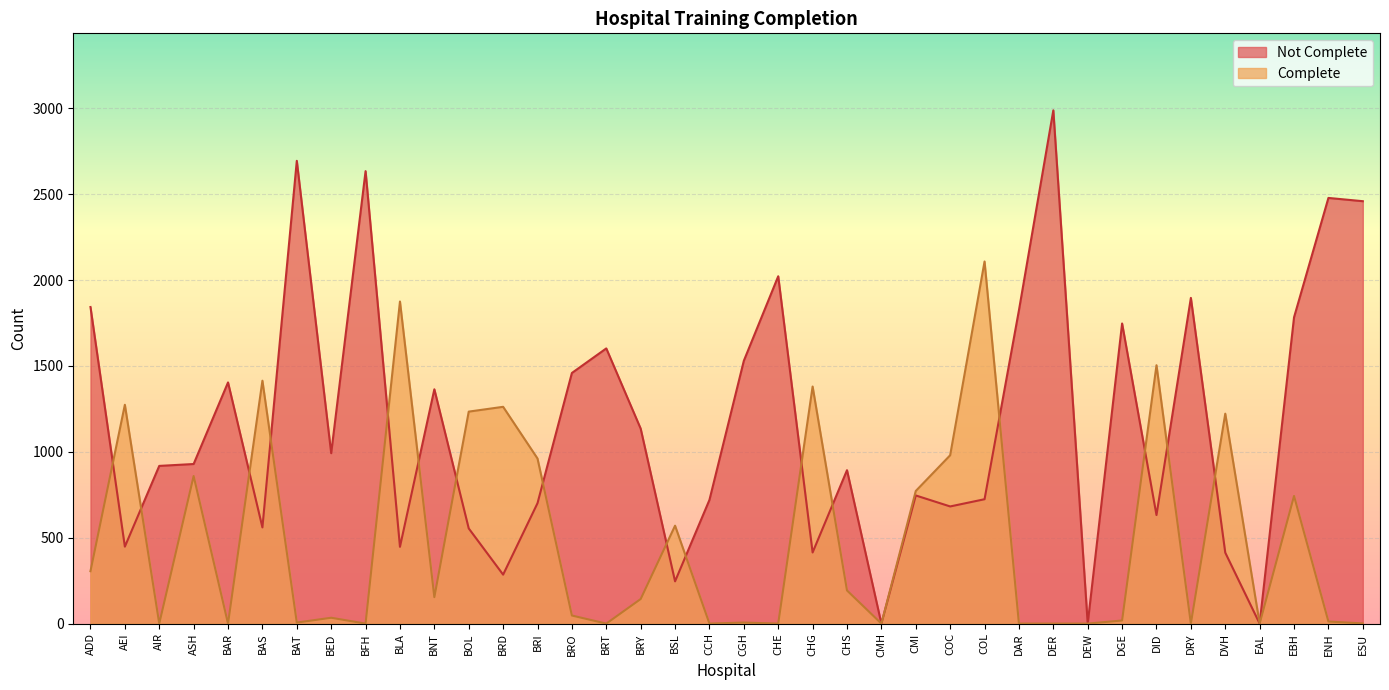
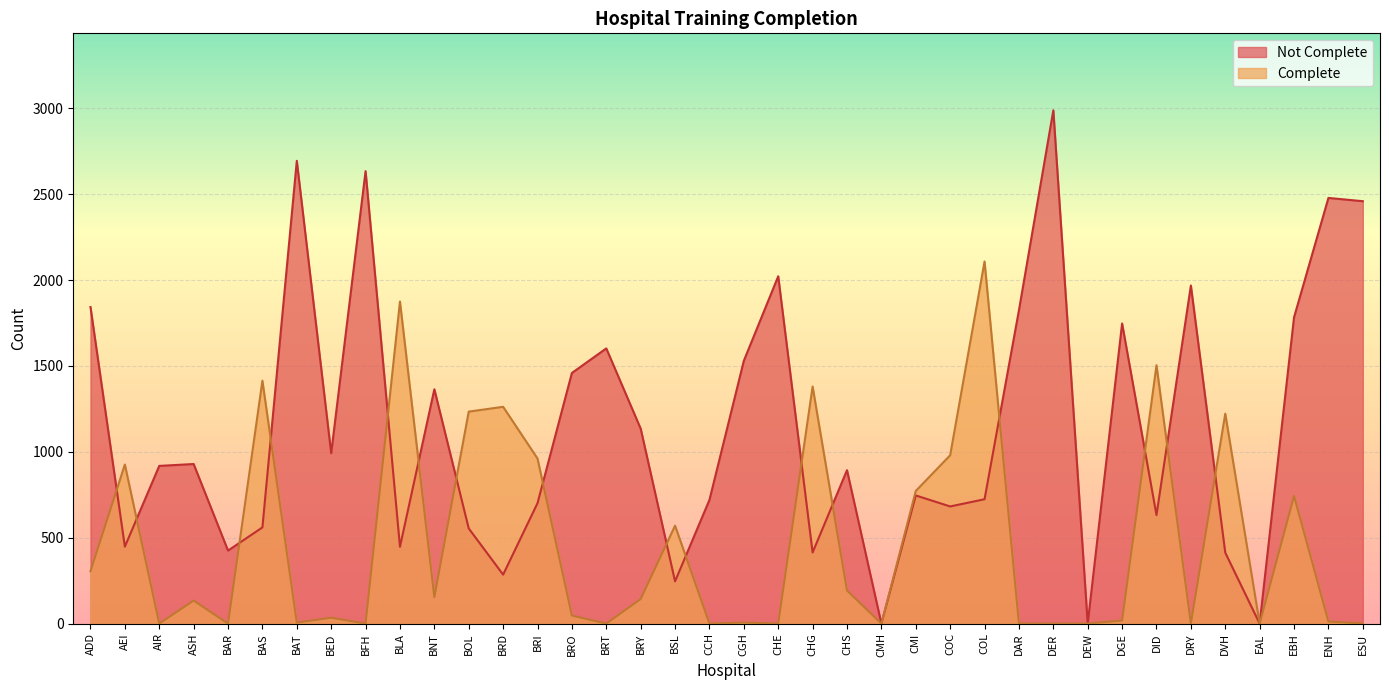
  {
    "Not Complete": {
      "ADD": 1840,
      "AEI": 450,
      "AIR": 920,
      "ASH": 930,
-     "BAR": 1400,
+     "BAR": 430,
      "BAS": 560,
      "BAT": 2690,
      "BED": 990,
      "BFH": 2630,
      "BLA": 450,
      "BNT": 1360,
      "BOL": 550,
      "BRD": 290,
      "BRI": 700,
      "BRO": 1460,
      "BRT": 1600,
      "BRY": 1140,
      "BSL": 250,
      "CCH": 720,
      "CGH": 1530,
      "CHE": 2020,
      "CHG": 410,
      "CHS": 890,
      "CMI": 750,
      "COC": 680,
      "COL": 720,
      "DAR": 1820,
      "DER": 2990,
      "DGE": 1750,
      "DID": 630,
-     "DRY": 1900,
+     "DRY": 1970,
      "DVH": 410,
      "EBH": 1780,
      "ENH": 2480,
      "ESU": 2460
    },
    "Complete": {
      "ADD": 310,
-     "AEI": 1270,
+     "AEI": 930,
      "AIR": 0,
-     "ASH": 860,
+     "ASH": 130,
      "BAR": 0,
      "BAS": 1410,
      "BAT": 10,
      "BED": 30,
      "BFH": 0,
      "BLA": 1880,
      "BNT": 150,
      "BOL": 1230,
      "BRD": 1260,
      "BRI": 960,
      "BRO": 50,
      "BRT": 0,
      "BRY": 140,
      "BSL": 570,
      "CCH": 0,
      "CGH": 10,
      "CHE": 0,
      "CHG": 1380,
      "CHS": 190,
      "CMI": 770,
      "COC": 980,
      "COL": 2110,
      "DAR": 0,
      "DER": 0,
      "DGE": 20,
      "DID": 1500,
      "DRY": 0,
      "DVH": 1220,
      "EBH": 740,
      "ENH": 10,
      "ESU": 0
    }
  }
